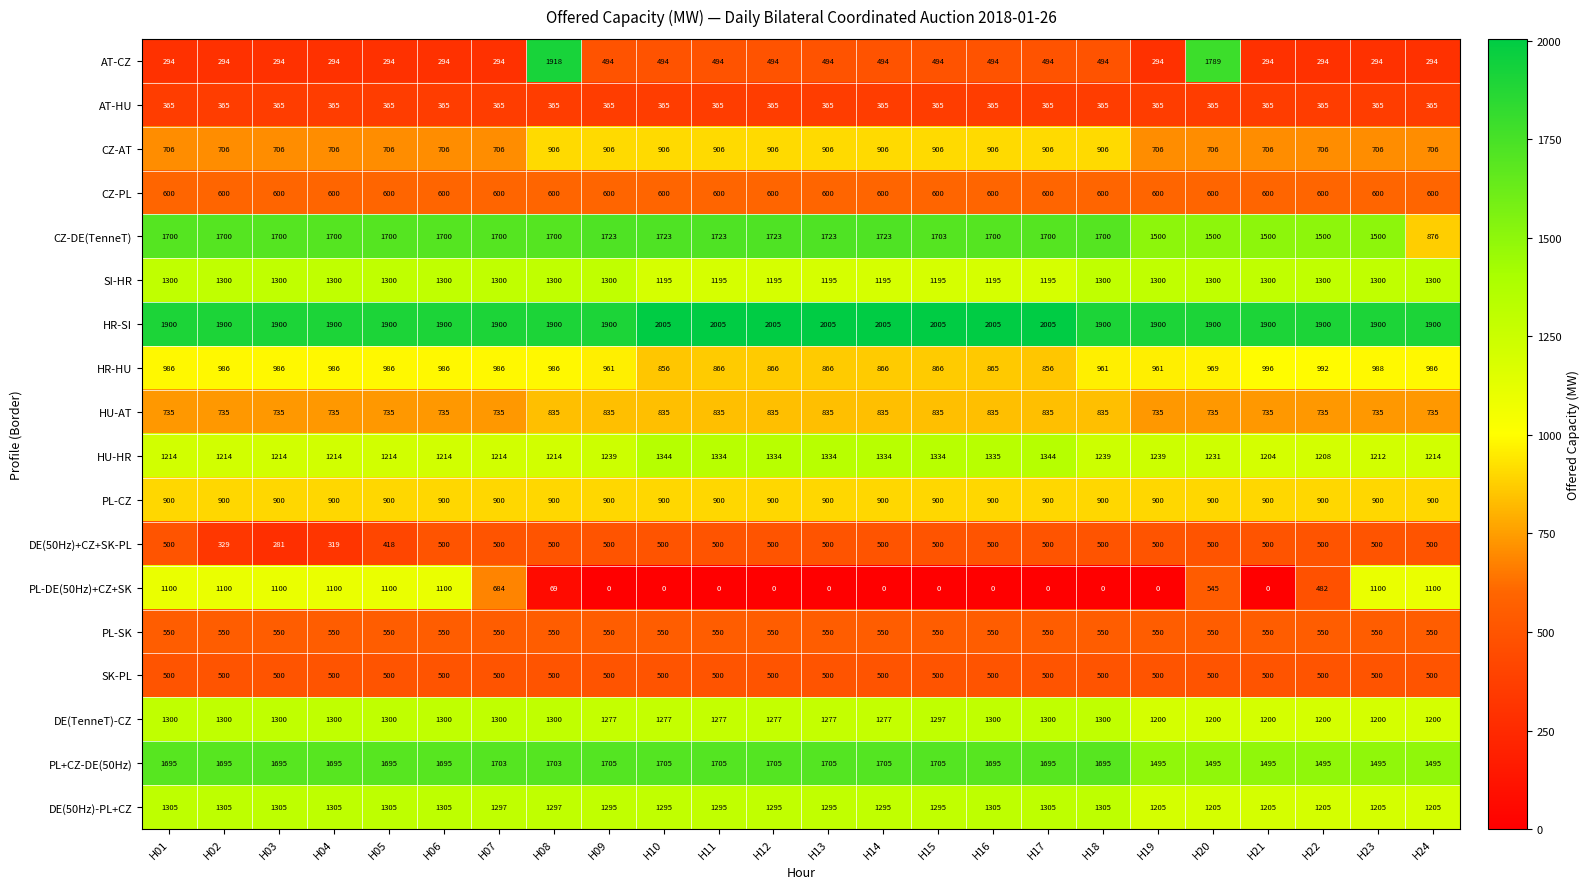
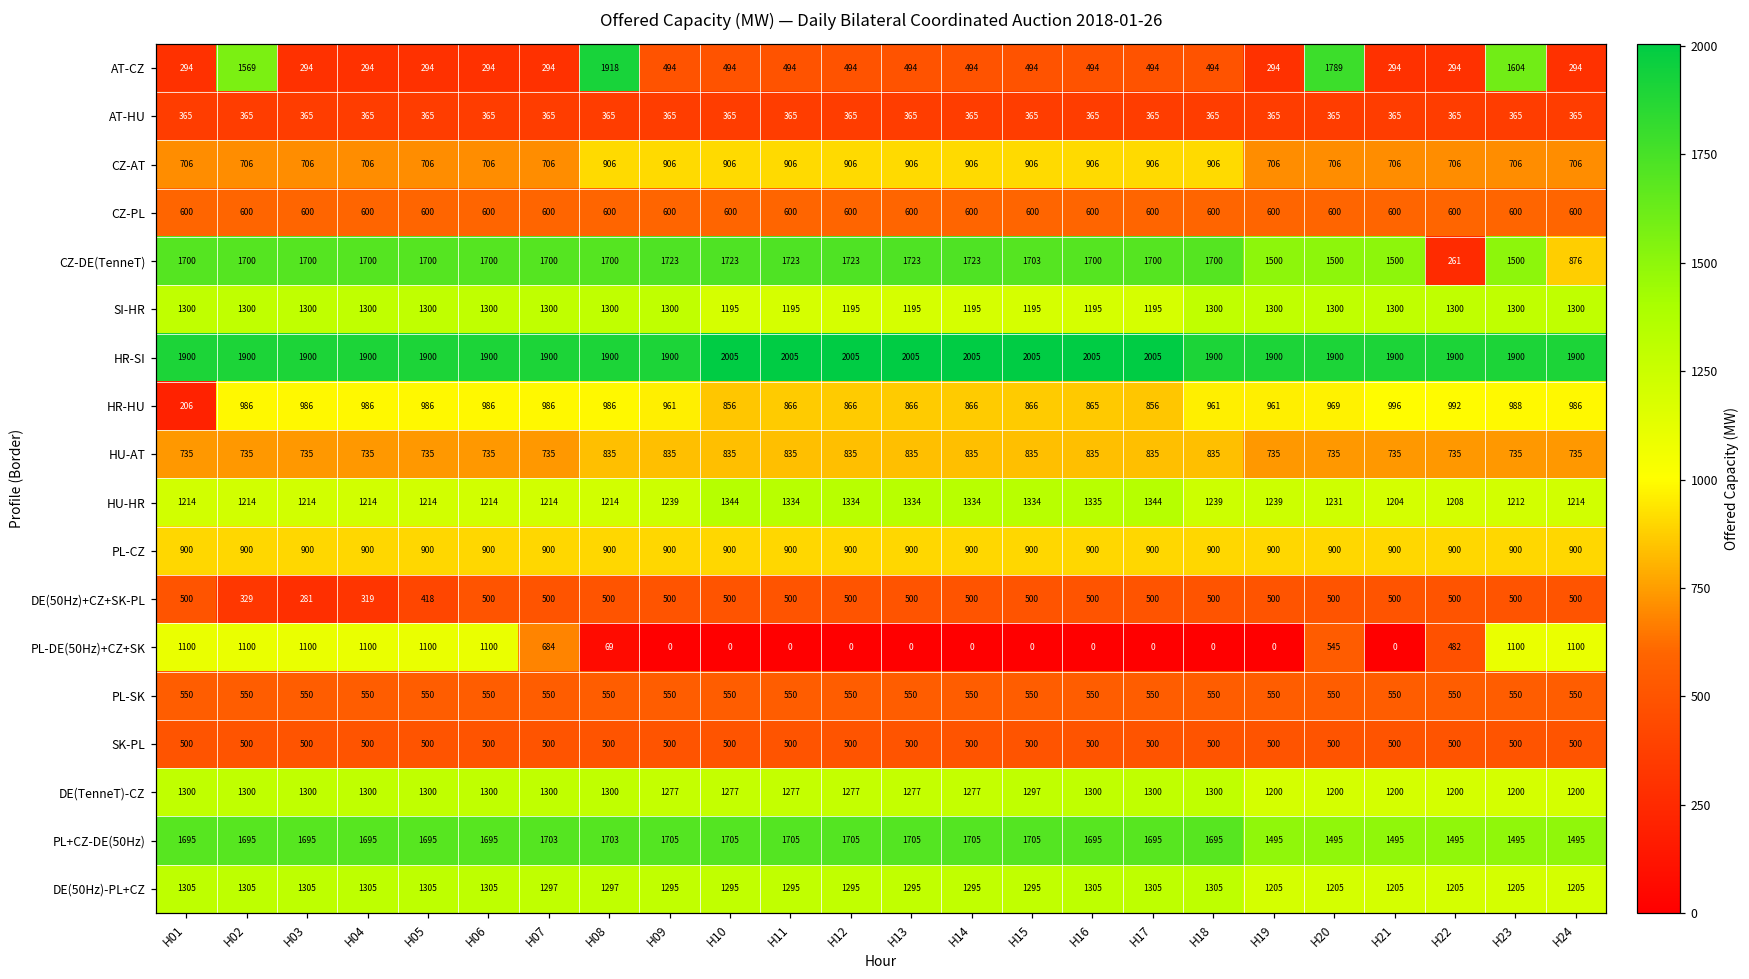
  {
    "AT-CZ": {
      "H01": 294,
-     "H02": 294,
+     "H02": 1569,
      "H03": 294,
      "H04": 294,
      "H05": 294,
      "H06": 294,
      "H07": 294,
      "H08": 1918,
      "H09": 494,
      "H10": 494,
      "H11": 494,
      "H12": 494,
      "H13": 494,
      "H14": 494,
      "H15": 494,
      "H16": 494,
      "H17": 494,
      "H18": 494,
      "H19": 294,
      "H20": 1789,
      "H21": 294,
      "H22": 294,
-     "H23": 294,
+     "H23": 1604,
      "H24": 294
    },
    "CZ-DE(TenneT)": {
      "H01": 1700,
      "H02": 1700,
      "H03": 1700,
      "H04": 1700,
      "H05": 1700,
      "H06": 1700,
      "H07": 1700,
      "H08": 1700,
      "H09": 1723,
      "H10": 1723,
      "H11": 1723,
      "H12": 1723,
      "H13": 1723,
      "H14": 1723,
      "H15": 1703,
      "H16": 1700,
      "H17": 1700,
      "H18": 1700,
      "H19": 1500,
      "H20": 1500,
      "H21": 1500,
-     "H22": 1500,
+     "H22": 261,
      "H23": 1500,
      "H24": 876
    },
    "HR-HU": {
-     "H01": 986,
+     "H01": 206,
      "H02": 986,
      "H03": 986,
      "H04": 986,
      "H05": 986,
      "H06": 986,
      "H07": 986,
      "H08": 986,
      "H09": 961,
      "H10": 856,
      "H11": 866,
      "H12": 866,
      "H13": 866,
      "H14": 866,
      "H15": 866,
      "H16": 865,
      "H17": 856,
      "H18": 961,
      "H19": 961,
      "H20": 969,
      "H21": 996,
      "H22": 992,
      "H23": 988,
      "H24": 986
    }
  }
